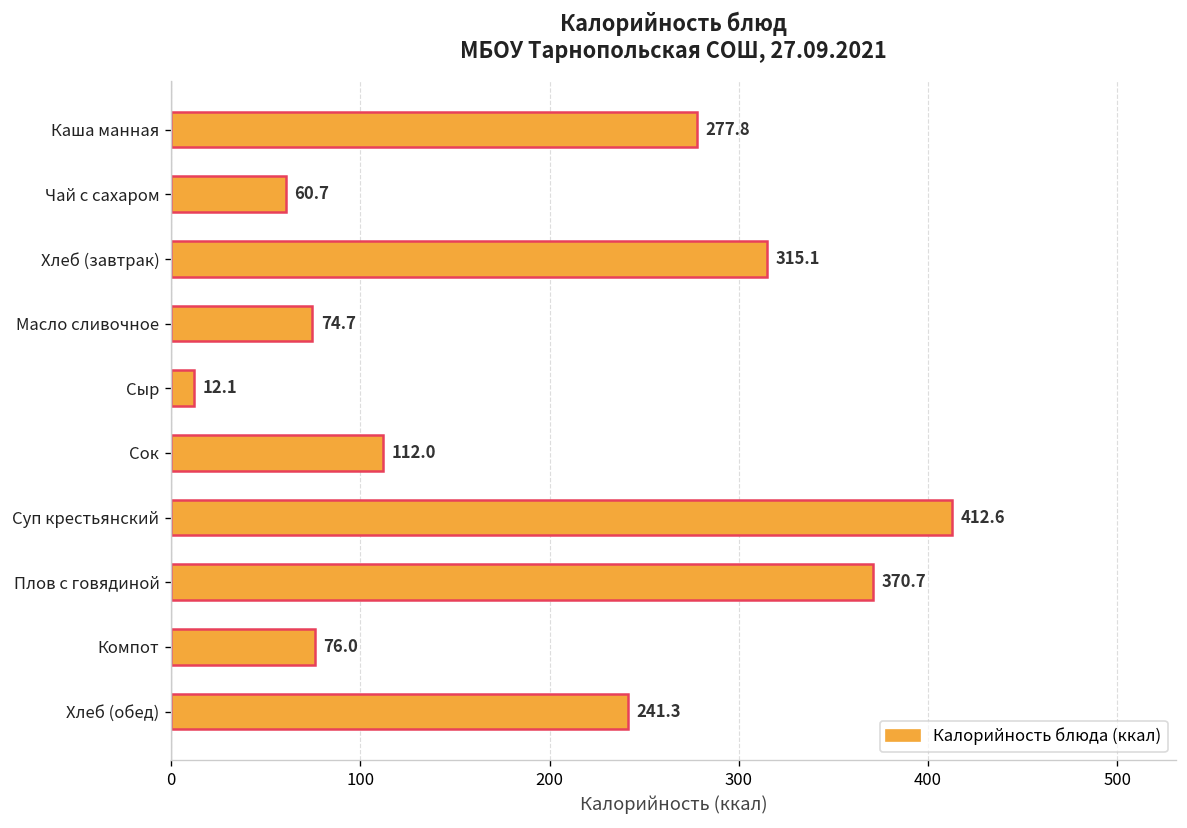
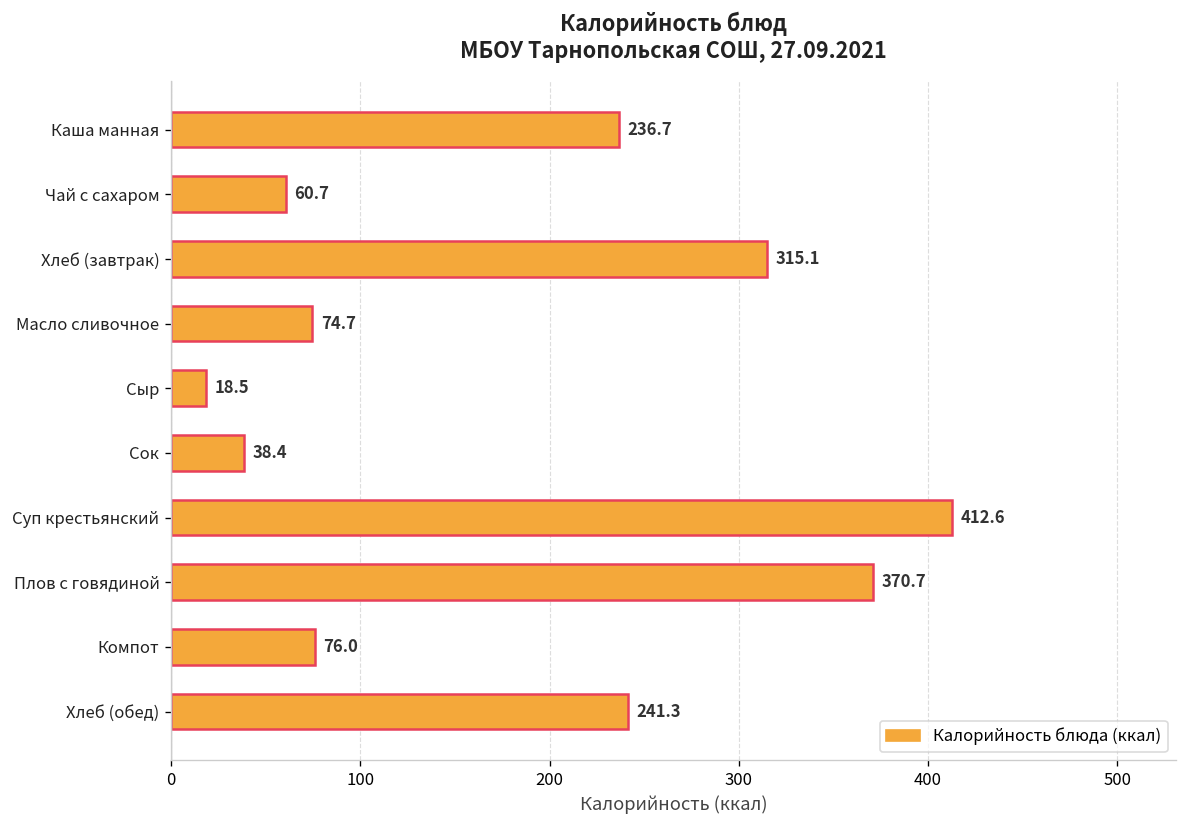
  {
-   "Каша манная": 277.8,
+   "Каша манная": 236.7,
    "Чай с сахаром": 60.7,
    "Хлеб (завтрак)": 315.1,
    "Масло сливочное": 74.7,
-   "Сыр": 12.1,
-   "Сок": 112.0,
+   "Сыр": 18.5,
+   "Сок": 38.4,
    "Суп крестьянский": 412.6,
    "Плов с говядиной": 370.7,
    "Компот": 76.0,
    "Хлеб (обед)": 241.3
  }
